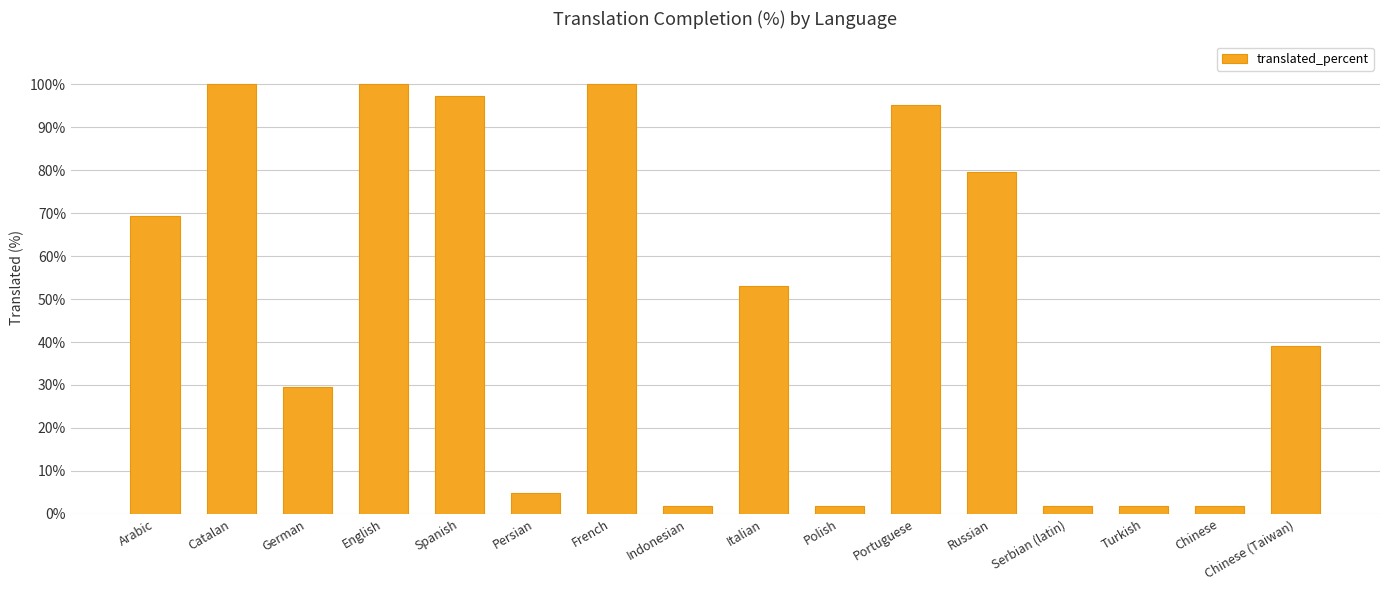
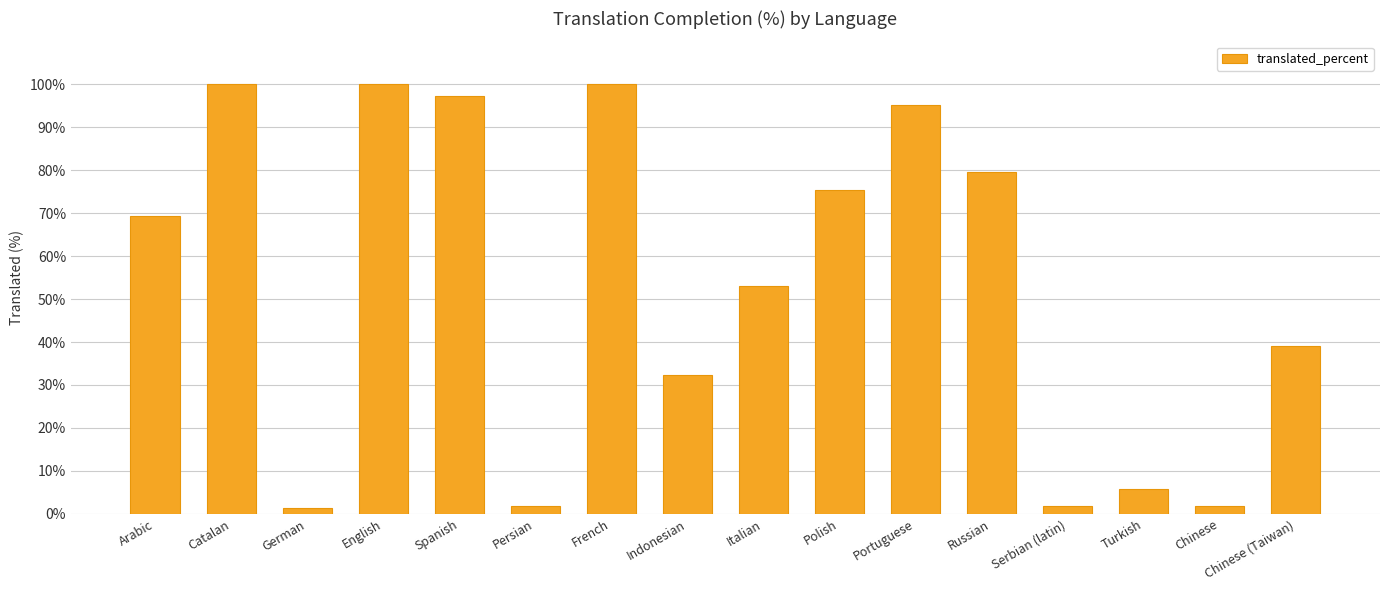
  {
    "Arabic": "69%",
    "Catalan": "100%",
-   "German": "30%",
+   "German": "1%",
    "English": "100%",
    "Spanish": "97%",
-   "Persian": "5%",
+   "Persian": "2%",
    "French": "100%",
-   "Indonesian": "2%",
+   "Indonesian": "32%",
    "Italian": "53%",
-   "Polish": "2%",
+   "Polish": "75%",
    "Portuguese": "95%",
    "Russian": "80%",
    "Serbian (latin)": "2%",
-   "Turkish": "2%",
+   "Turkish": "6%",
    "Chinese": "2%",
    "Chinese (Taiwan)": "39%"
  }
